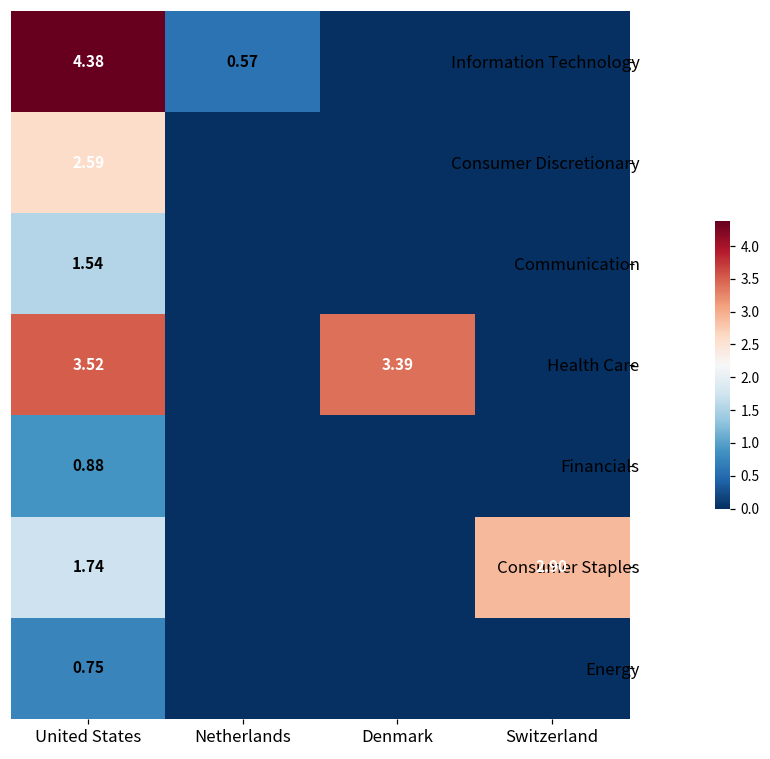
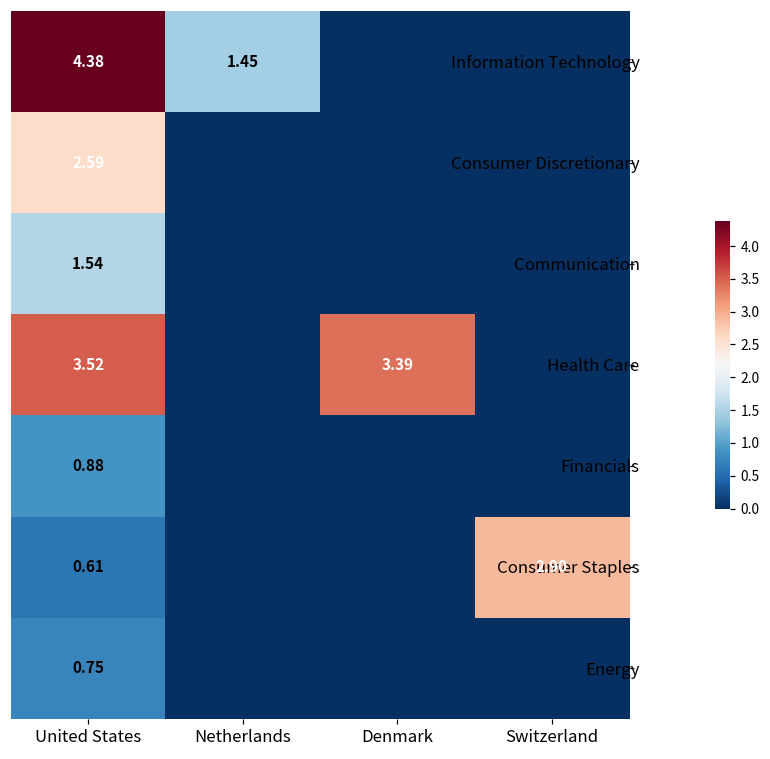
  {
    "Information Technology": {
      "United States": 4.38,
-     "Netherlands": 0.57
+     "Netherlands": 1.45
    },
    "Consumer Discretionary": {
      "United States": 2.59
    },
    "Communication": {
      "United States": 1.54
    },
    "Health Care": {
      "United States": 3.52,
      "Denmark": 3.39
    },
    "Financials": {
      "United States": 0.88
    },
    "Consumer Staples": {
-     "United States": 1.74,
+     "United States": 0.61,
      "Switzerland": 2.90
    },
    "Energy": {
      "United States": 0.75
    }
  }
